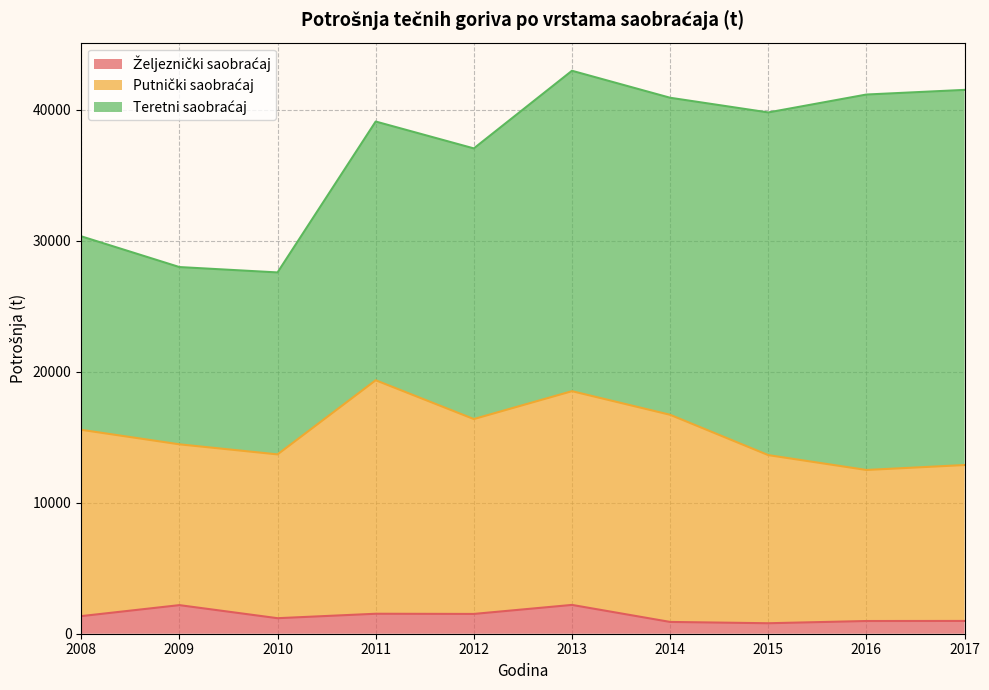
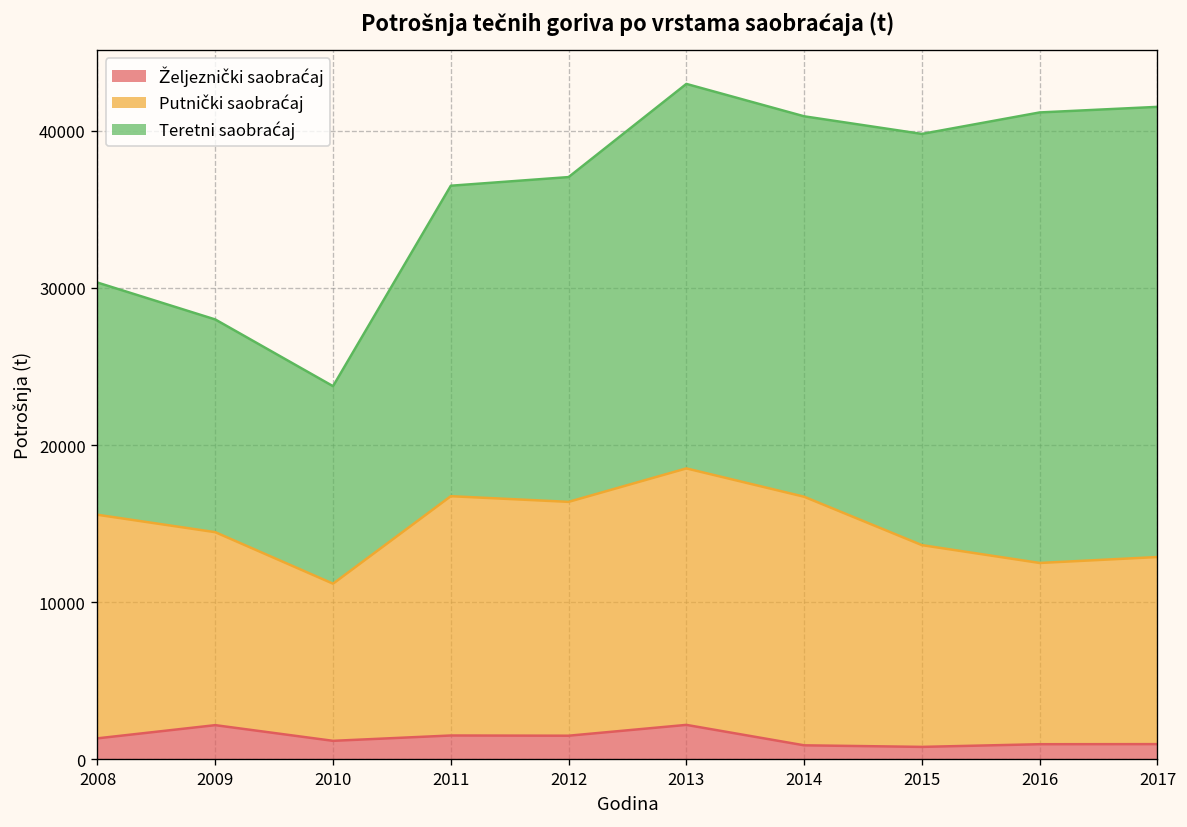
  {
    "Željeznički saobraćaj": {
      "2008": 1300,
      "2009": 2200,
      "2010": 1200,
      "2011": 1500,
      "2012": 1500,
      "2013": 2200,
      "2014": 900,
      "2015": 800,
      "2016": 1000,
      "2017": 1000
    },
    "Putnički saobraćaj": {
      "2008": 14200,
      "2009": 12300,
-     "2010": 12500,
-     "2011": 17800,
+     "2010": 10000,
+     "2011": 15200,
      "2012": 14900,
      "2013": 16300,
      "2014": 15800,
      "2015": 12800,
      "2016": 11500,
      "2017": 11900
    },
    "Teretni saobraćaj": {
      "2008": 14800,
      "2009": 13500,
-     "2010": 13900,
+     "2010": 12600,
      "2011": 19800,
      "2012": 20700,
      "2013": 24500,
      "2014": 24200,
      "2015": 26200,
      "2016": 28700,
      "2017": 28600
    }
  }
